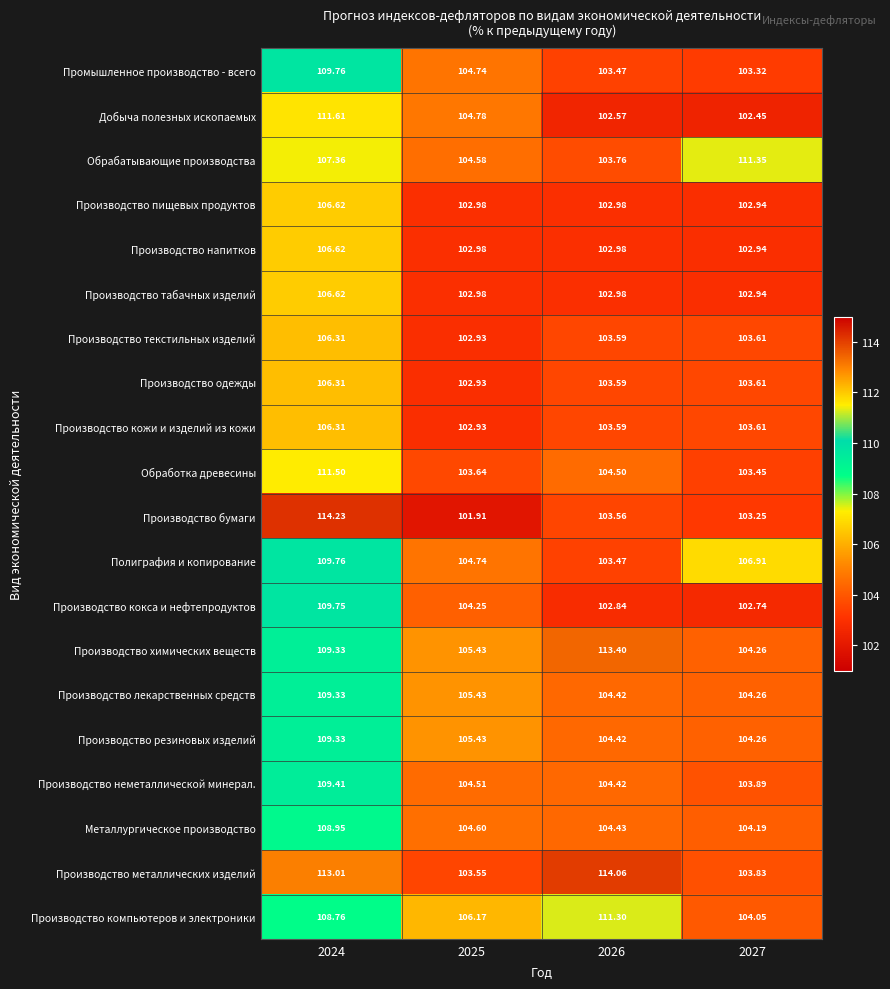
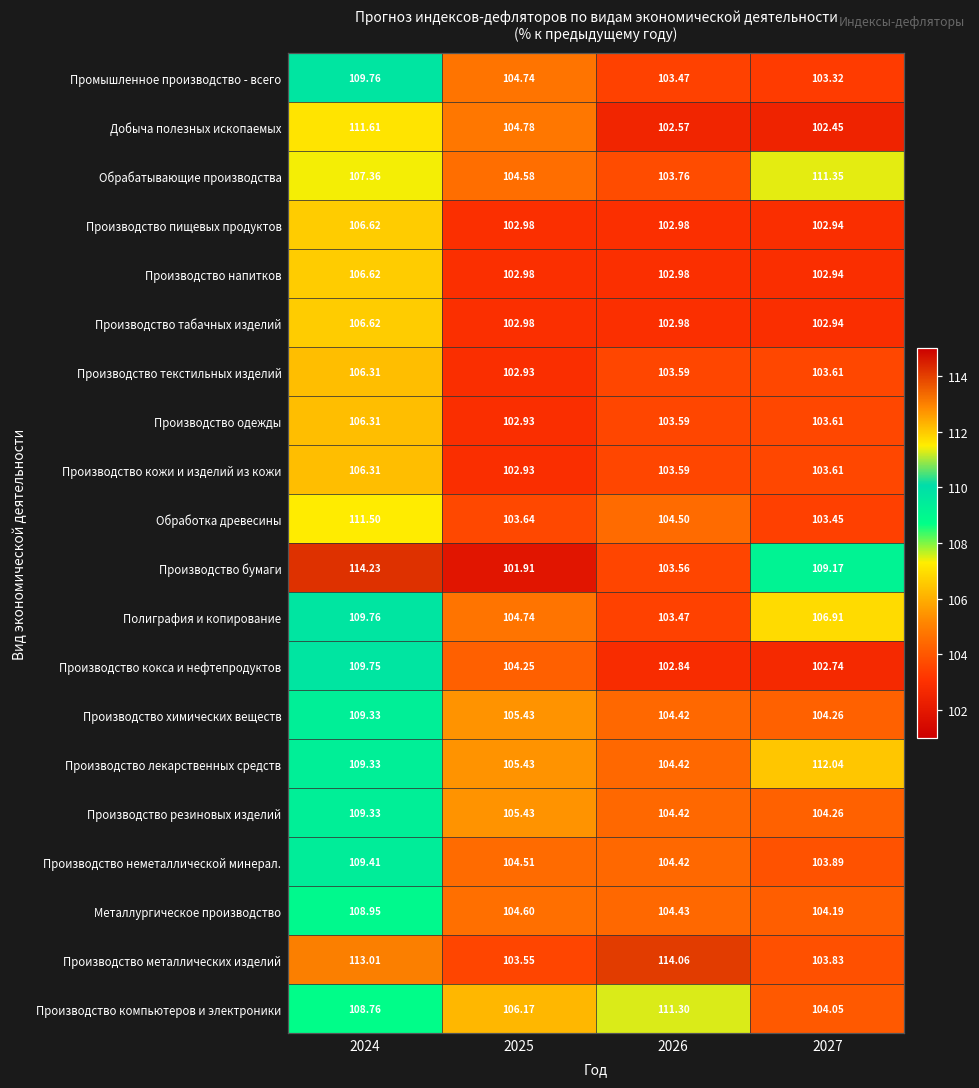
  {
    "Промышленное производство - всего": {
      "2024": 109.76,
      "2025": 104.74,
      "2026": 103.47,
      "2027": 103.32
    },
    "Добыча полезных ископаемых": {
      "2024": 111.61,
      "2025": 104.78,
      "2026": 102.57,
      "2027": 102.45
    },
    "Обрабатывающие производства": {
      "2024": 107.36,
      "2025": 104.58,
      "2026": 103.76,
      "2027": 111.35
    },
    "Производство пищевых продуктов": {
      "2024": 106.62,
      "2025": 102.98,
      "2026": 102.98,
      "2027": 102.94
    },
    "Производство напитков": {
      "2024": 106.62,
      "2025": 102.98,
      "2026": 102.98,
      "2027": 102.94
    },
    "Производство табачных изделий": {
      "2024": 106.62,
      "2025": 102.98,
      "2026": 102.98,
      "2027": 102.94
    },
    "Производство текстильных изделий": {
      "2024": 106.31,
      "2025": 102.93,
      "2026": 103.59,
      "2027": 103.61
    },
    "Производство одежды": {
      "2024": 106.31,
      "2025": 102.93,
      "2026": 103.59,
      "2027": 103.61
    },
    "Производство кожи и изделий из кожи": {
      "2024": 106.31,
      "2025": 102.93,
      "2026": 103.59,
      "2027": 103.61
    },
    "Обработка древесины": {
      "2024": 111.50,
      "2025": 103.64,
      "2026": 104.50,
      "2027": 103.45
    },
    "Производство бумаги": {
      "2024": 114.23,
      "2025": 101.91,
      "2026": 103.56,
-     "2027": 103.25
+     "2027": 109.17
    },
    "Полиграфия и копирование": {
      "2024": 109.76,
      "2025": 104.74,
      "2026": 103.47,
      "2027": 106.91
    },
    "Производство кокса и нефтепродуктов": {
      "2024": 109.75,
      "2025": 104.25,
      "2026": 102.84,
      "2027": 102.74
    },
    "Производство химических веществ": {
      "2024": 109.33,
      "2025": 105.43,
-     "2026": 113.40,
+     "2026": 104.42,
      "2027": 104.26
    },
    "Производство лекарственных средств": {
      "2024": 109.33,
      "2025": 105.43,
      "2026": 104.42,
-     "2027": 104.26
+     "2027": 112.04
    },
    "Производство резиновых изделий": {
      "2024": 109.33,
      "2025": 105.43,
      "2026": 104.42,
      "2027": 104.26
    },
    "Производство неметаллической минерал.": {
      "2024": 109.41,
      "2025": 104.51,
      "2026": 104.42,
      "2027": 103.89
    },
    "Металлургическое производство": {
      "2024": 108.95,
      "2025": 104.60,
      "2026": 104.43,
      "2027": 104.19
    },
    "Производство металлических изделий": {
      "2024": 113.01,
      "2025": 103.55,
      "2026": 114.06,
      "2027": 103.83
    },
    "Производство компьютеров и электроники": {
      "2024": 108.76,
      "2025": 106.17,
      "2026": 111.30,
      "2027": 104.05
    }
  }
